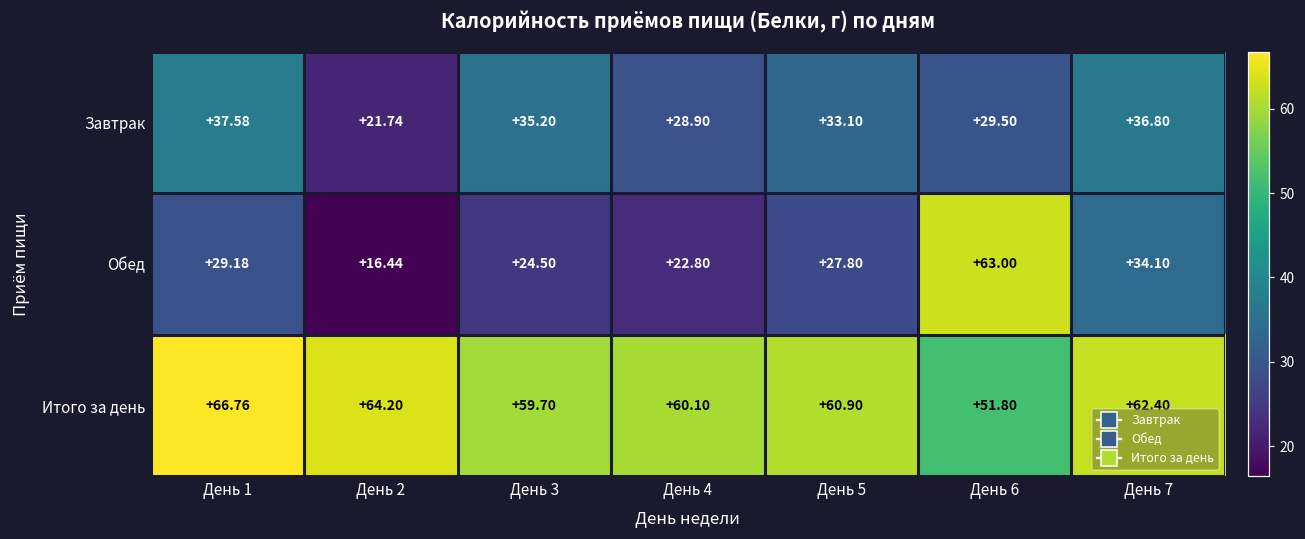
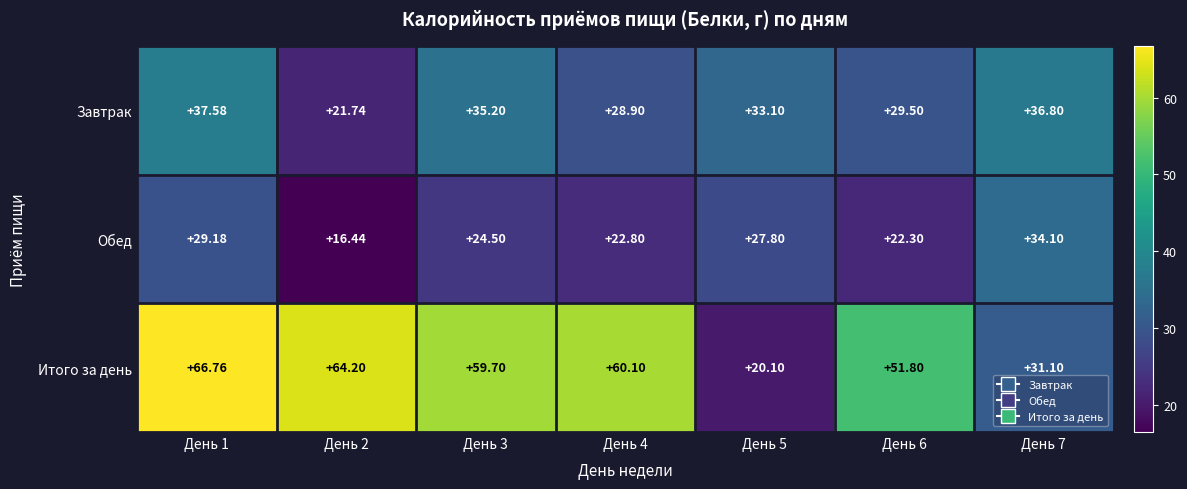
  {
    "Завтрак": {
      "День 1": "+37.58",
      "День 2": "+21.74",
      "День 3": "+35.20",
      "День 4": "+28.90",
      "День 5": "+33.10",
      "День 6": "+29.50",
      "День 7": "+36.80"
    },
    "Обед": {
      "День 1": "+29.18",
      "День 2": "+16.44",
      "День 3": "+24.50",
      "День 4": "+22.80",
      "День 5": "+27.80",
-     "День 6": "+63.00",
+     "День 6": "+22.30",
      "День 7": "+34.10"
    },
    "Итого за день": {
      "День 1": "+66.76",
      "День 2": "+64.20",
      "День 3": "+59.70",
      "День 4": "+60.10",
-     "День 5": "+60.90",
+     "День 5": "+20.10",
      "День 6": "+51.80",
-     "День 7": "+62.40"
+     "День 7": "+31.10"
    }
  }
